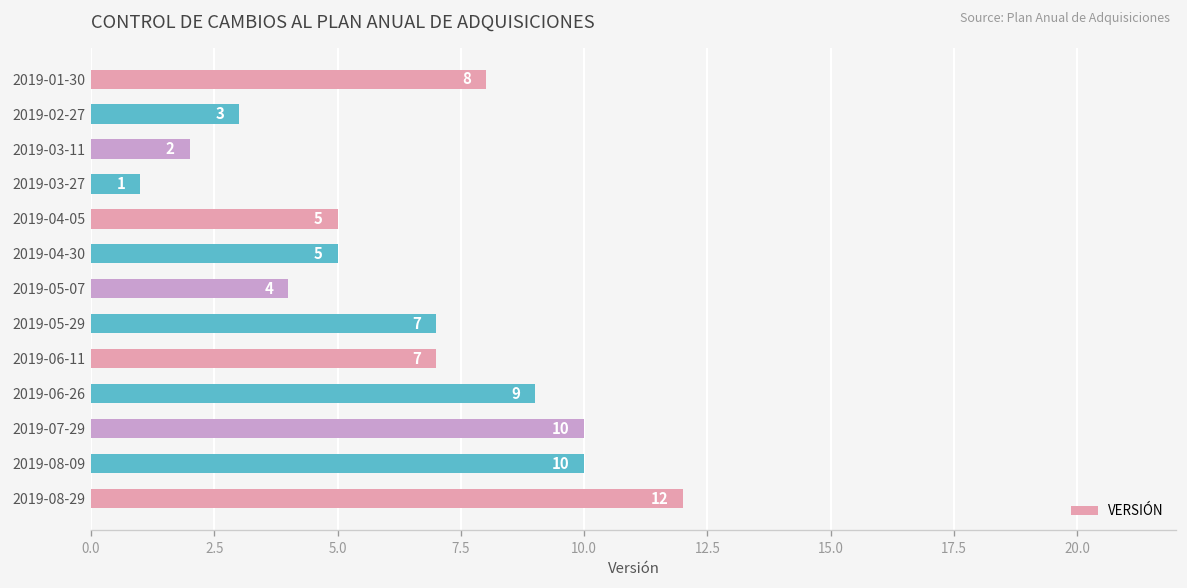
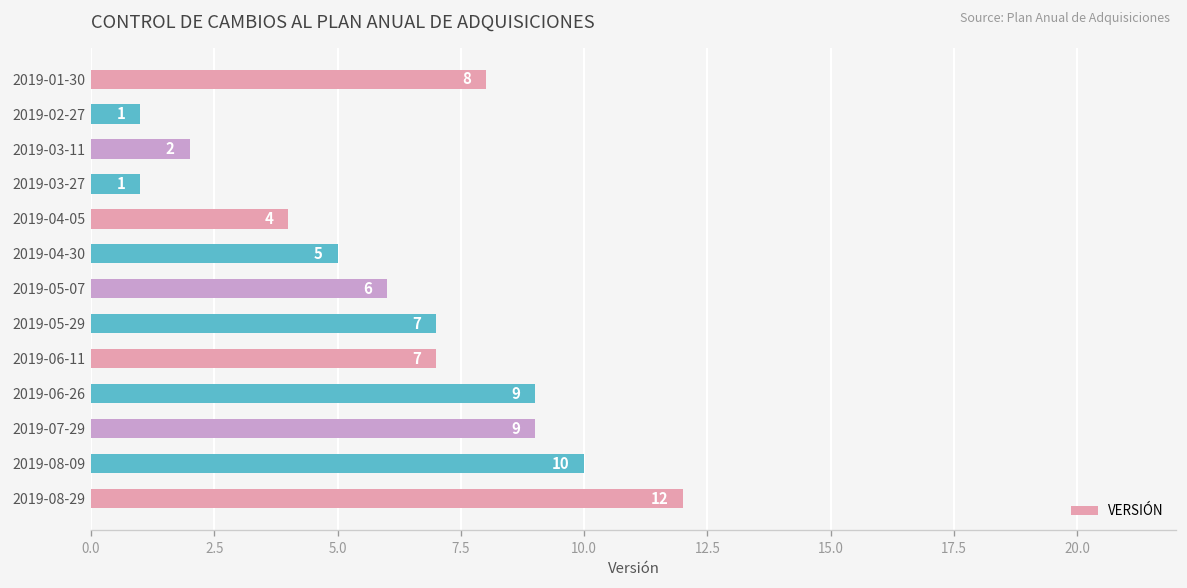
  {
    "2019-01-30": 8,
-   "2019-02-27": 3,
+   "2019-02-27": 1,
    "2019-03-11": 2,
    "2019-03-27": 1,
-   "2019-04-05": 5,
+   "2019-04-05": 4,
    "2019-04-30": 5,
-   "2019-05-07": 4,
+   "2019-05-07": 6,
    "2019-05-29": 7,
    "2019-06-11": 7,
    "2019-06-26": 9,
-   "2019-07-29": 10,
+   "2019-07-29": 9,
    "2019-08-09": 10,
    "2019-08-29": 12
  }
